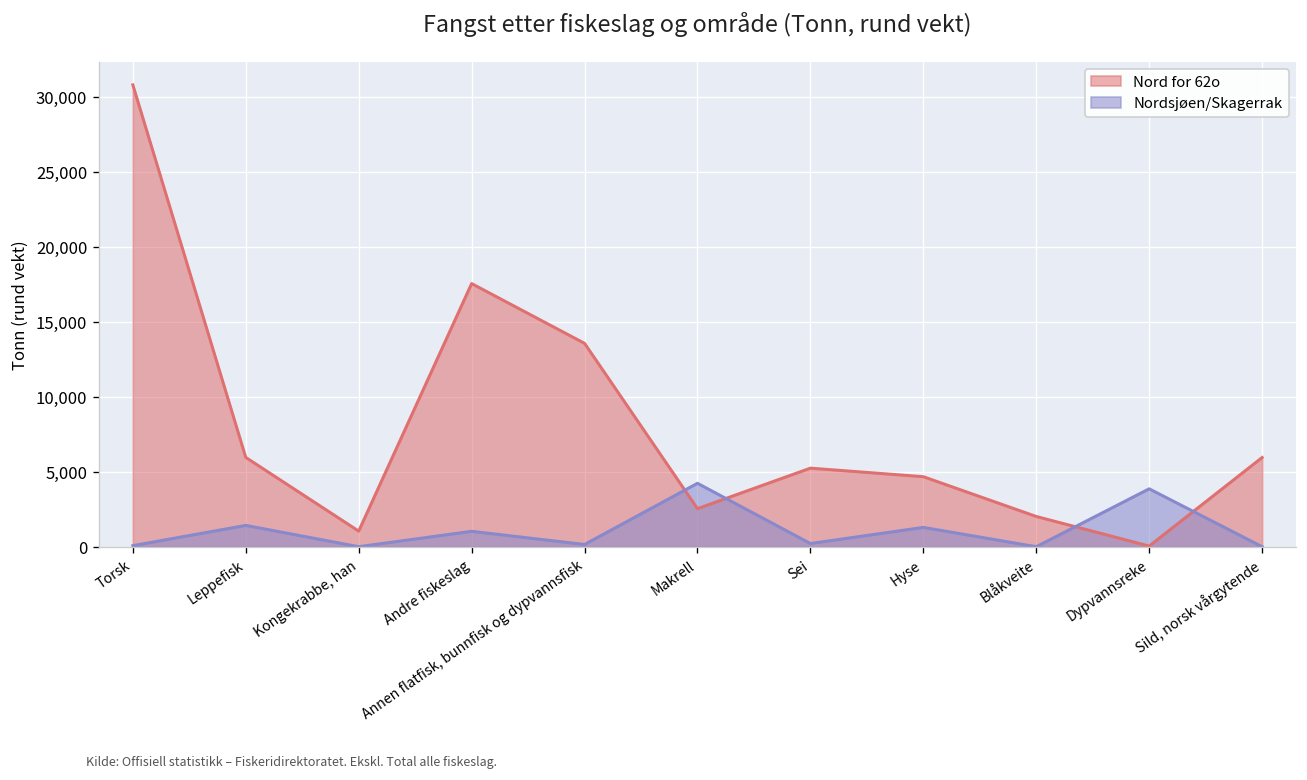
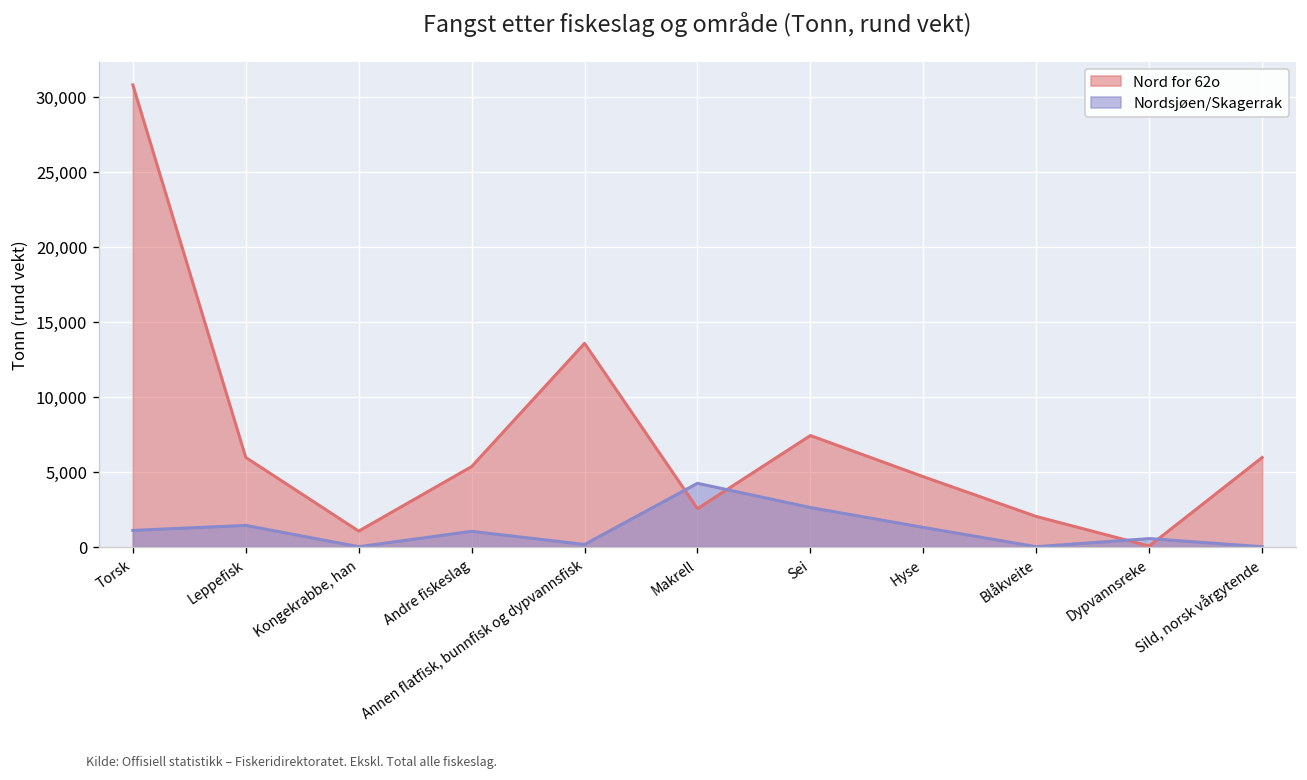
  {
    "Nord for 62o": {
      "Torsk": "30,800",
      "Leppefisk": "6,000",
      "Kongekrabbe, han": "1,000",
-     "Andre fiskeslag": "17,600",
+     "Andre fiskeslag": "5,300",
      "Annen flatfisk, bunnfisk og dypvannsfisk": "13,600",
      "Makrell": "2,500",
-     "Sei": "5,200",
+     "Sei": "7,400",
      "Hyse": "4,700",
      "Blåkveite": "2,000",
      "Dypvannsreke": "0",
      "Sild, norsk vårgytende": "6,000"
    },
    "Nordsjøen/Skagerrak": {
-     "Torsk": "100",
+     "Torsk": "1,100",
      "Leppefisk": "1,400",
      "Kongekrabbe, han": "0",
      "Andre fiskeslag": "1,000",
      "Annen flatfisk, bunnfisk og dypvannsfisk": "100",
      "Makrell": "4,200",
-     "Sei": "200",
+     "Sei": "2,600",
      "Hyse": "1,300",
      "Blåkveite": "0",
-     "Dypvannsreke": "3,900",
+     "Dypvannsreke": "500",
      "Sild, norsk vårgytende": "0"
    }
  }
